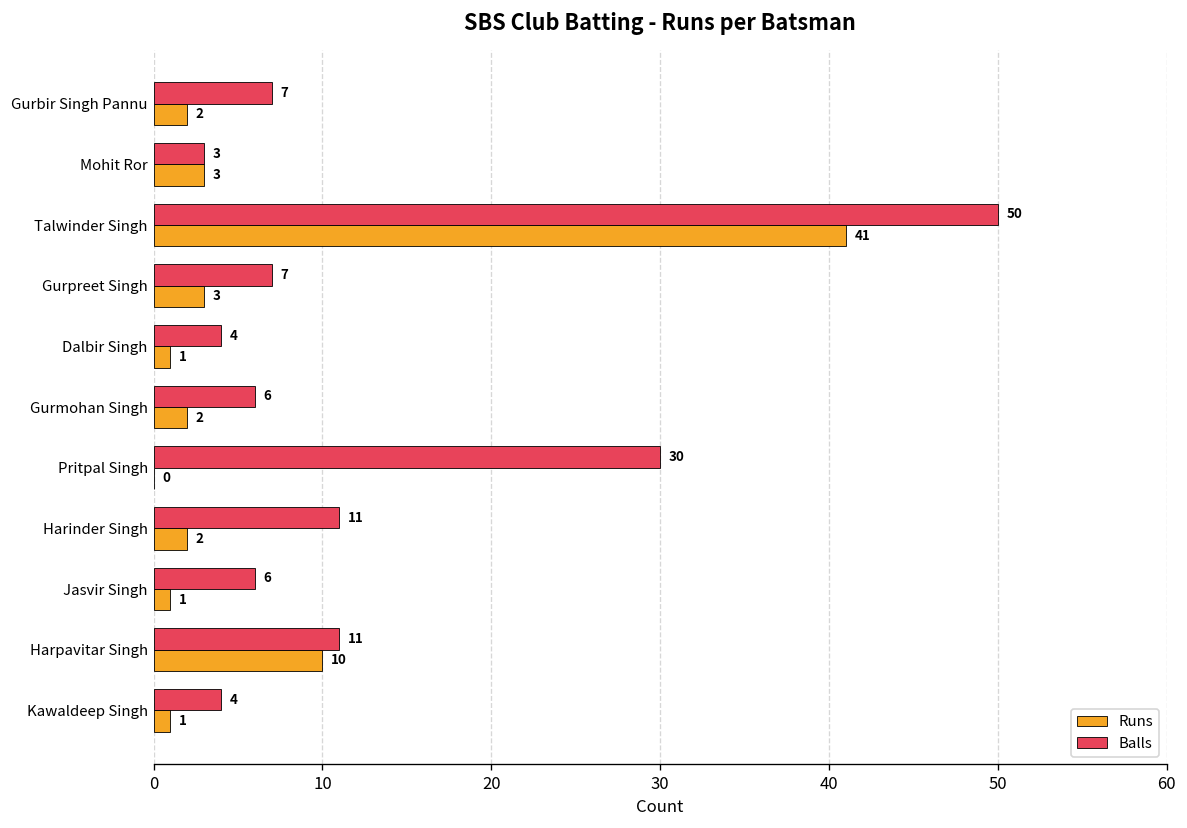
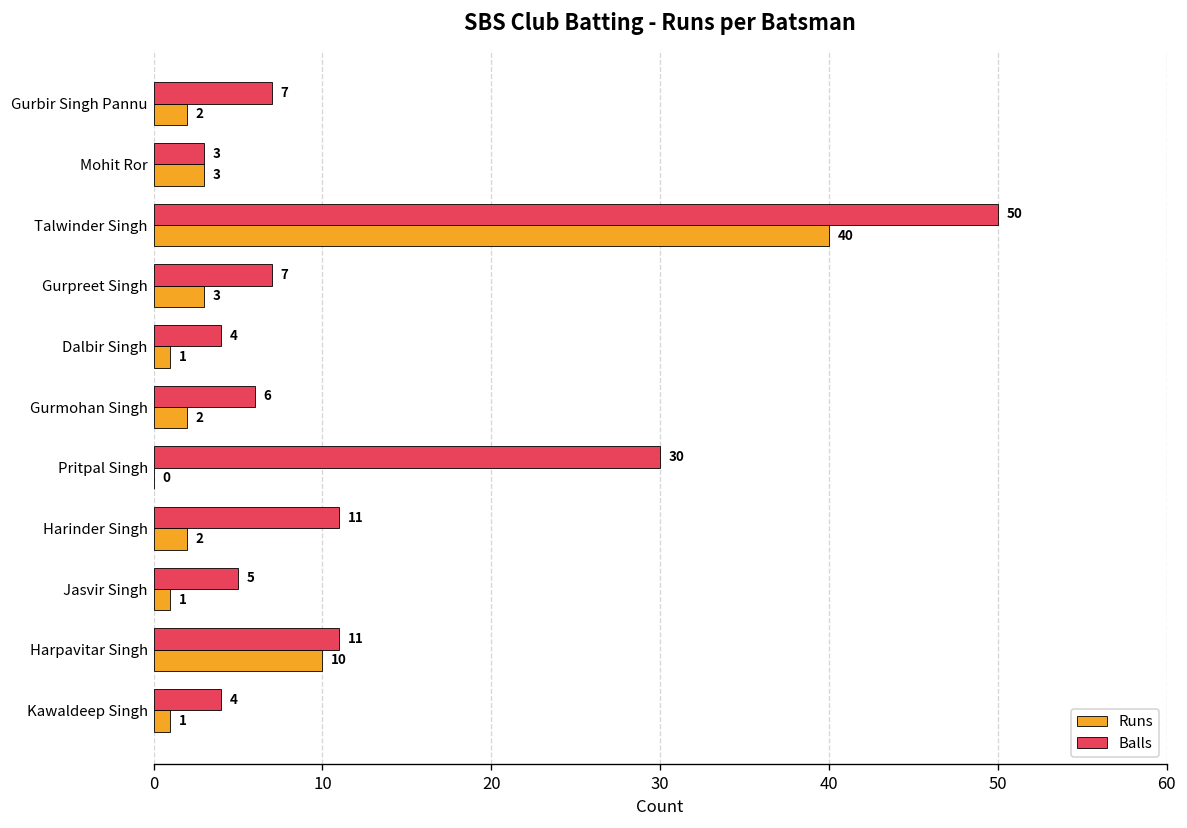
  {
    "Runs": {
      "Gurbir Singh Pannu": 2,
      "Mohit Ror": 3,
-     "Talwinder Singh": 41,
+     "Talwinder Singh": 40,
      "Gurpreet Singh": 3,
      "Dalbir Singh": 1,
      "Gurmohan Singh": 2,
      "Pritpal Singh": 0,
      "Harinder Singh": 2,
      "Jasvir Singh": 1,
      "Harpavitar Singh": 10,
      "Kawaldeep Singh": 1
    },
    "Balls": {
      "Gurbir Singh Pannu": 7,
      "Mohit Ror": 3,
      "Talwinder Singh": 50,
      "Gurpreet Singh": 7,
      "Dalbir Singh": 4,
      "Gurmohan Singh": 6,
      "Pritpal Singh": 30,
      "Harinder Singh": 11,
-     "Jasvir Singh": 6,
+     "Jasvir Singh": 5,
      "Harpavitar Singh": 11,
      "Kawaldeep Singh": 4
    }
  }
